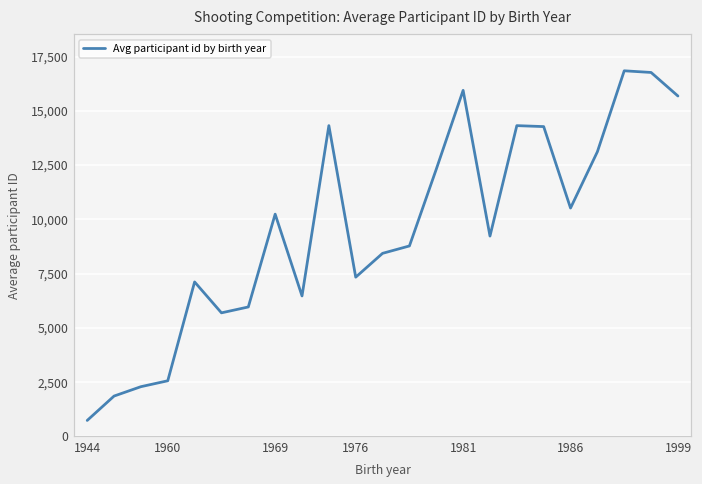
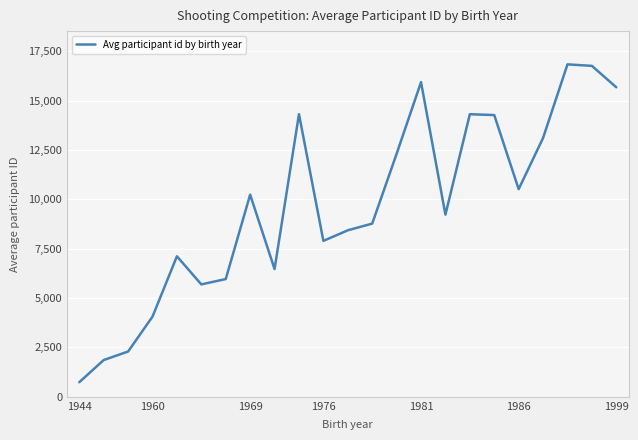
  {
    "1944": "700",
-   "1960": "2,600",
+   "1960": "4,100",
    "1969": "10,200",
-   "1976": "7,300",
+   "1976": "7,900",
    "1981": "15,900",
    "1986": "10,500",
    "1999": "15,700"
  }
